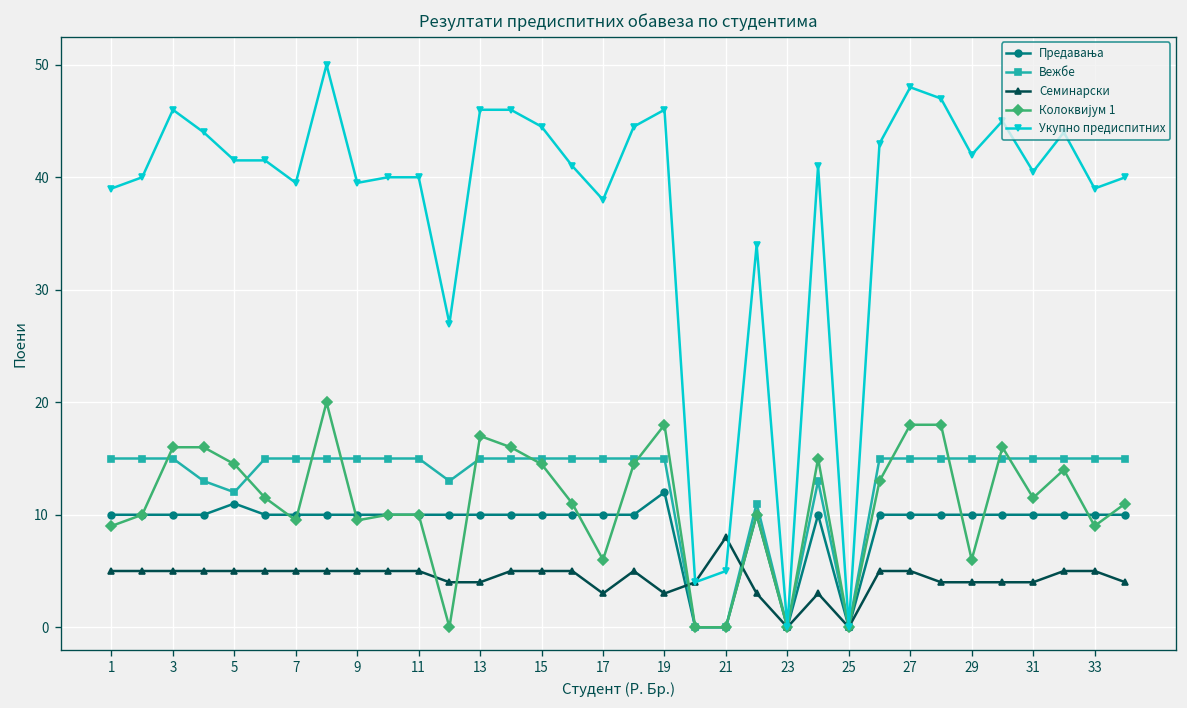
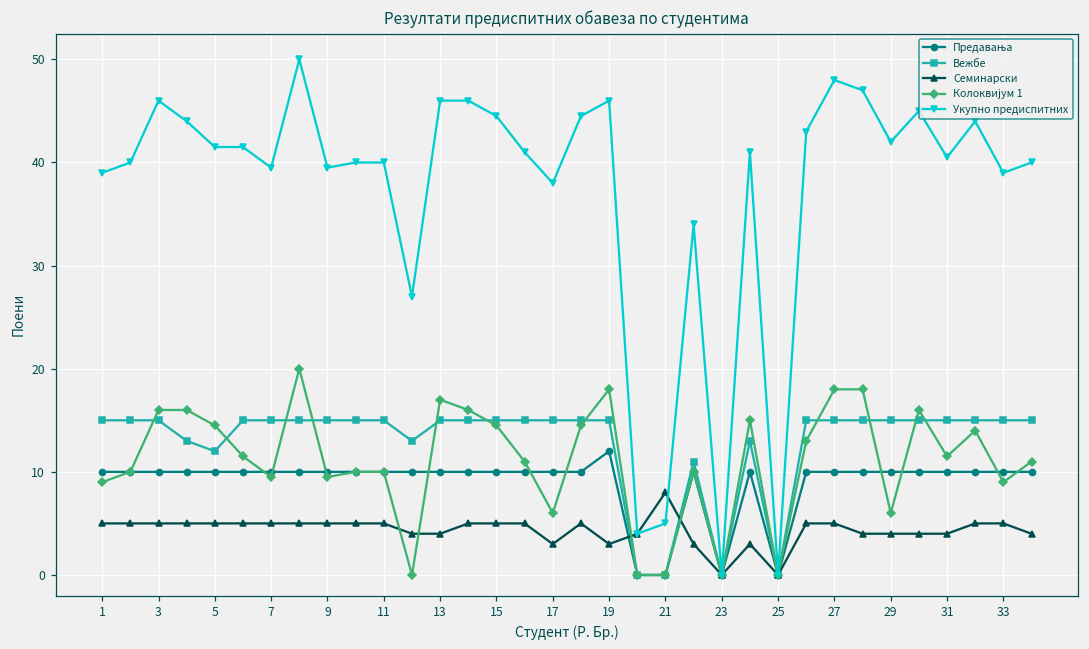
  {
    "Предавања": {
      "1": 10,
      "3": 10,
-     "5": 11,
+     "5": 10,
      "7": 10,
      "9": 10,
      "13": 10,
      "15": 10,
      "17": 10,
      "19": 12,
      "27": 10,
      "29": 10,
      "31": 10,
      "33": 10
    },
    "Семинарски": {
      "1": 5,
      "3": 5,
      "5": 5,
      "7": 5,
      "9": 5,
      "11": 5,
      "13": 4,
      "15": 5,
      "17": 3,
      "19": 3,
      "21": 8,
      "27": 5,
      "29": 4,
      "31": 4,
      "33": 5
    },
    "Колоквијум 1": {
      "1": 9,
      "3": 16,
      "5": 15,
      "7": 10,
      "9": 10,
      "13": 17,
      "15": 15,
      "17": 6,
      "19": 18,
      "27": 18,
      "29": 6,
      "31": 12,
      "33": 9
    }
  }
